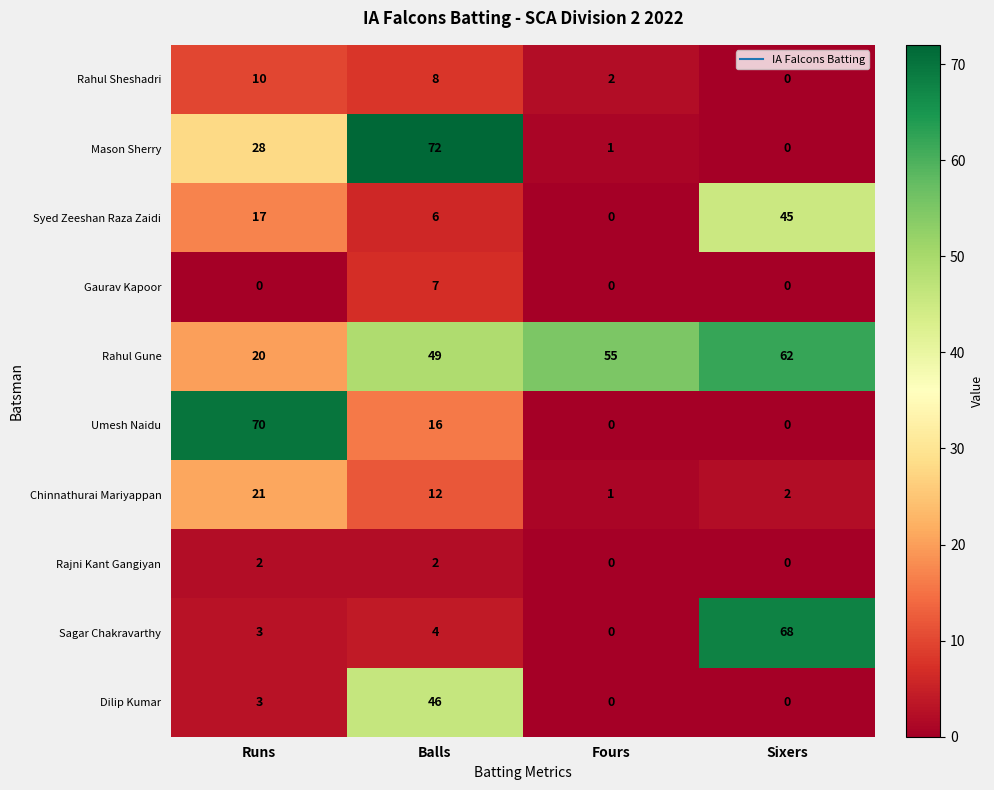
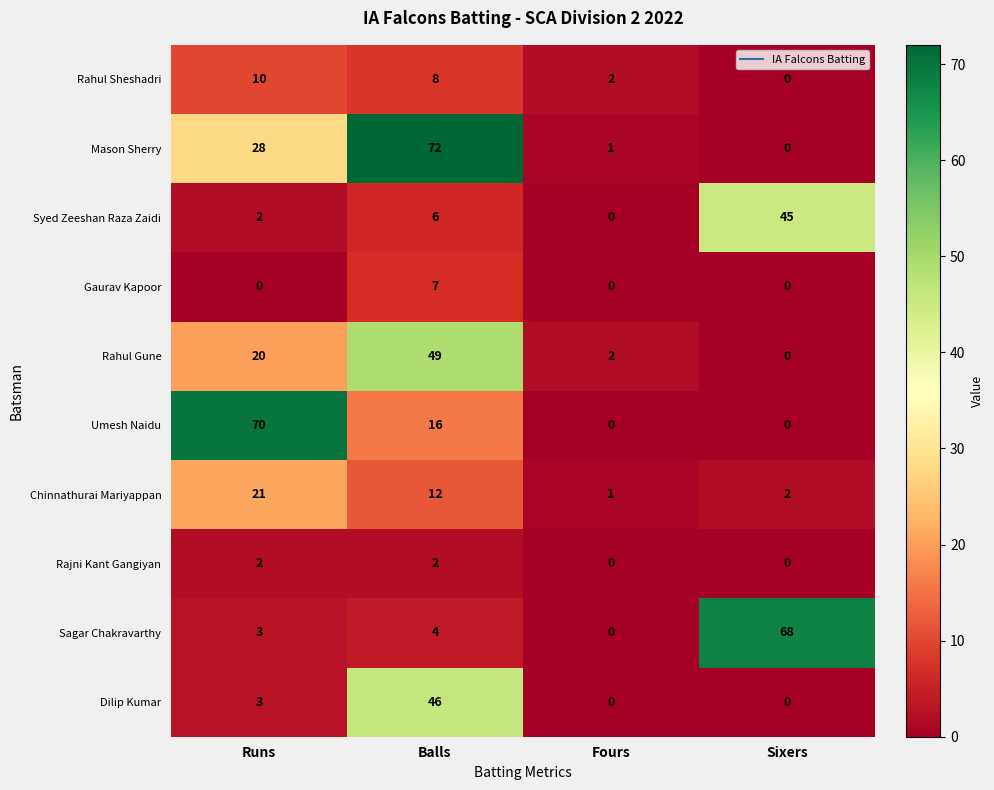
  {
    "Rahul Sheshadri": {
      "Runs": 10,
      "Balls": 8,
      "Fours": 2,
      "Sixers": 0
    },
    "Mason Sherry": {
      "Runs": 28,
      "Balls": 72,
      "Fours": 1,
      "Sixers": 0
    },
    "Syed Zeeshan Raza Zaidi": {
-     "Runs": 17,
+     "Runs": 2,
      "Balls": 6,
      "Fours": 0,
      "Sixers": 45
    },
    "Gaurav Kapoor": {
      "Runs": 0,
      "Balls": 7,
      "Fours": 0,
      "Sixers": 0
    },
    "Rahul Gune": {
      "Runs": 20,
      "Balls": 49,
-     "Fours": 55,
-     "Sixers": 62
+     "Fours": 2,
+     "Sixers": 0
    },
    "Umesh Naidu": {
      "Runs": 70,
      "Balls": 16,
      "Fours": 0,
      "Sixers": 0
    },
    "Chinnathurai Mariyappan": {
      "Runs": 21,
      "Balls": 12,
      "Fours": 1,
      "Sixers": 2
    },
    "Rajni Kant Gangiyan": {
      "Runs": 2,
      "Balls": 2,
      "Fours": 0,
      "Sixers": 0
    },
    "Sagar Chakravarthy": {
      "Runs": 3,
      "Balls": 4,
      "Fours": 0,
      "Sixers": 68
    },
    "Dilip Kumar": {
      "Runs": 3,
      "Balls": 46,
      "Fours": 0,
      "Sixers": 0
    }
  }
